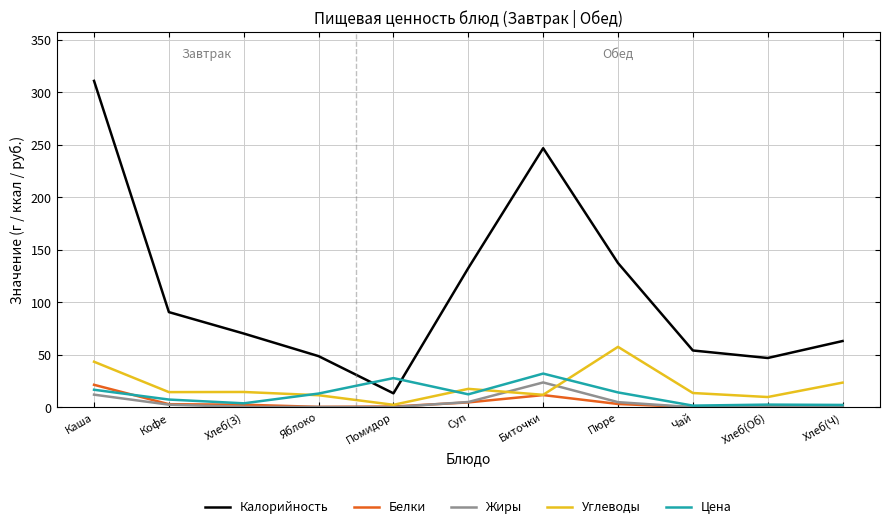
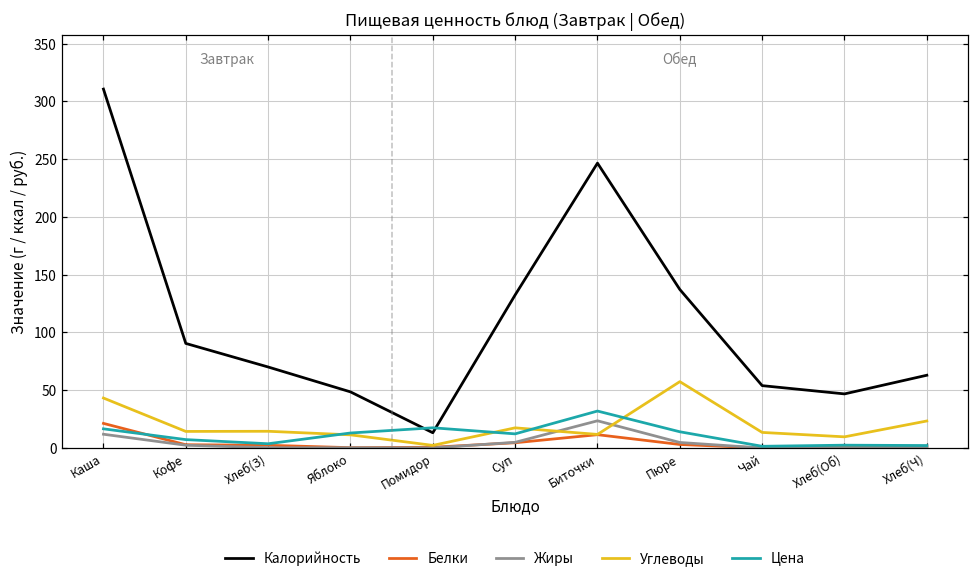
  {
    "Калорийность": {
      "Каша": 311,
      "Кофе": 91,
      "Хлеб(З)": 70,
      "Яблоко": 49,
      "Помидор": 13,
      "Суп": 133,
      "Биточки": 247,
      "Пюре": 137,
      "Чай": 54,
      "Хлеб(Об)": 47,
      "Хлеб(Ч)": 63
    },
    "Белки": {
      "Каша": 21
    },
    "Жиры": {
      "Каша": 12,
      "Биточки": 24
    },
    "Углеводы": {
      "Каша": 43,
      "Кофе": 14,
      "Хлеб(З)": 14,
      "Суп": 17,
      "Пюре": 57,
      "Чай": 14,
      "Хлеб(Об)": 10,
      "Хлеб(Ч)": 23
    },
    "Цена": {
      "Каша": 17,
      "Кофе": 7,
-     "Помидор": 28,
+     "Помидор": 18,
      "Суп": 12,
      "Биточки": 32,
      "Пюре": 14
    }
  }
